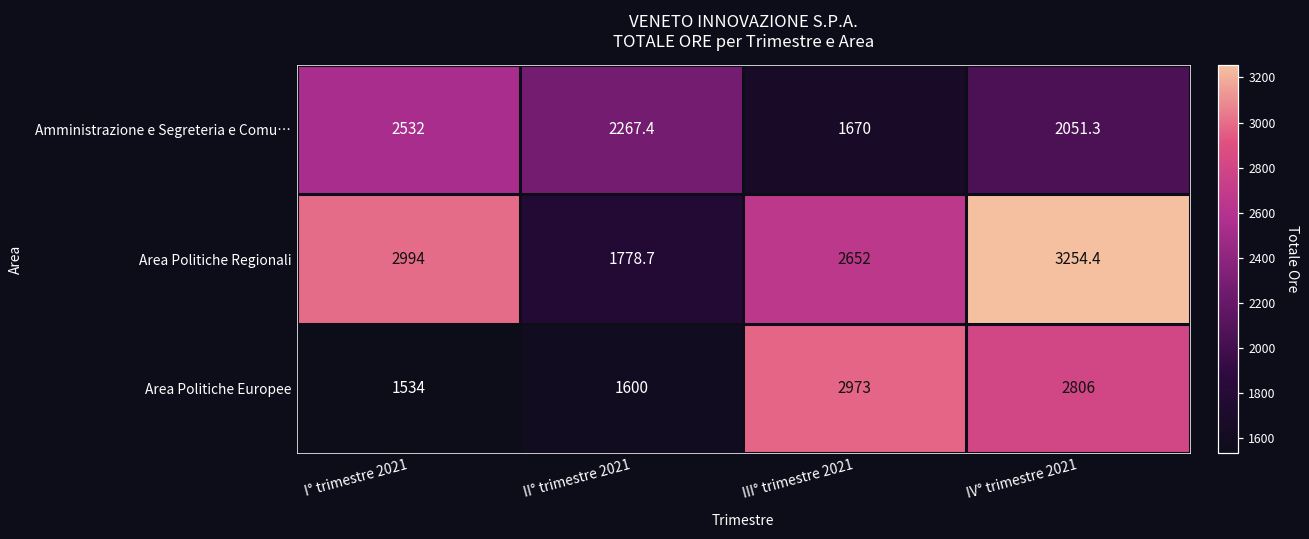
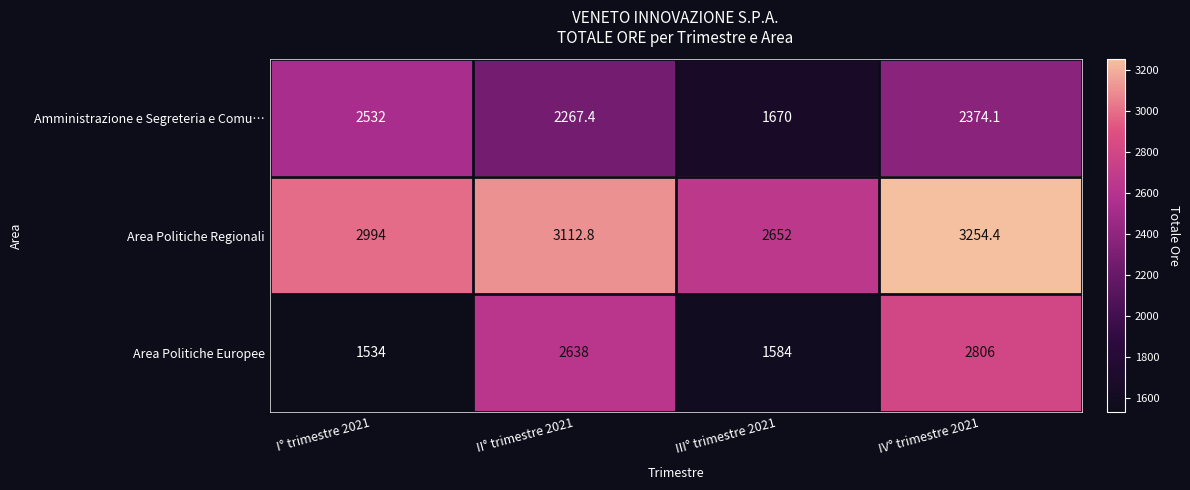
  {
    "Amministrazione e Segreteria e Comu…": {
      "I° trimestre 2021": 2532,
      "II° trimestre 2021": 2267.4,
      "III° trimestre 2021": 1670,
-     "IV° trimestre 2021": 2051.3
+     "IV° trimestre 2021": 2374.1
    },
    "Area Politiche Regionali": {
      "I° trimestre 2021": 2994,
-     "II° trimestre 2021": 1778.7,
+     "II° trimestre 2021": 3112.8,
      "III° trimestre 2021": 2652,
      "IV° trimestre 2021": 3254.4
    },
    "Area Politiche Europee": {
      "I° trimestre 2021": 1534,
-     "II° trimestre 2021": 1600,
-     "III° trimestre 2021": 2973,
+     "II° trimestre 2021": 2638,
+     "III° trimestre 2021": 1584,
      "IV° trimestre 2021": 2806
    }
  }
